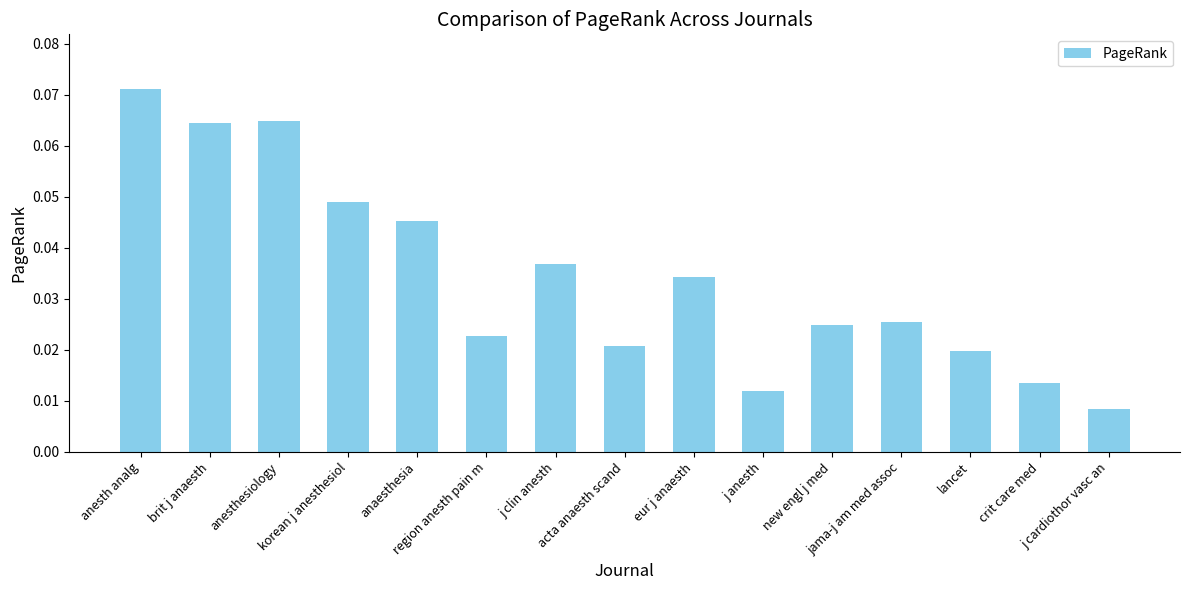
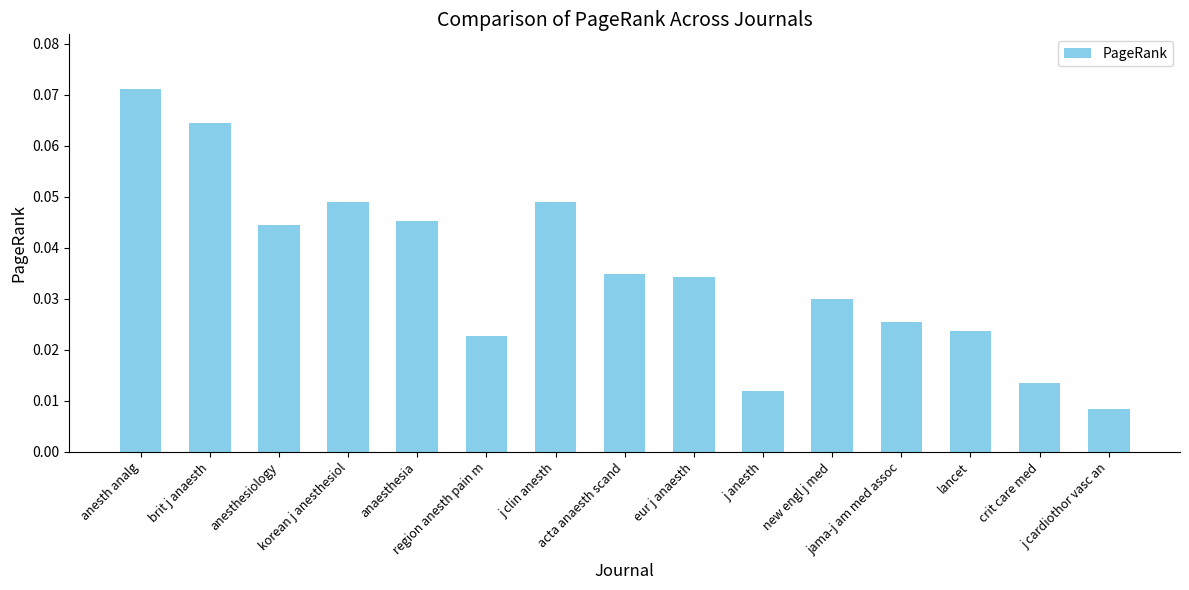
  {
    "anesth analg": 0.071,
    "brit j anaesth": 0.064,
-   "anesthesiology": 0.065,
+   "anesthesiology": 0.044,
    "korean j anesthesiol": 0.049,
    "anaesthesia": 0.045,
    "region anesth pain m": 0.023,
-   "j clin anesth": 0.037,
-   "acta anaesth scand": 0.021,
+   "j clin anesth": 0.049,
+   "acta anaesth scand": 0.035,
    "eur j anaesth": 0.034,
    "j anesth": 0.012,
-   "new engl j med": 0.025,
+   "new engl j med": 0.030,
    "jama-j am med assoc": 0.025,
-   "lancet": 0.020,
+   "lancet": 0.024,
    "crit care med": 0.014,
    "j cardiothor vasc an": 0.008
  }
